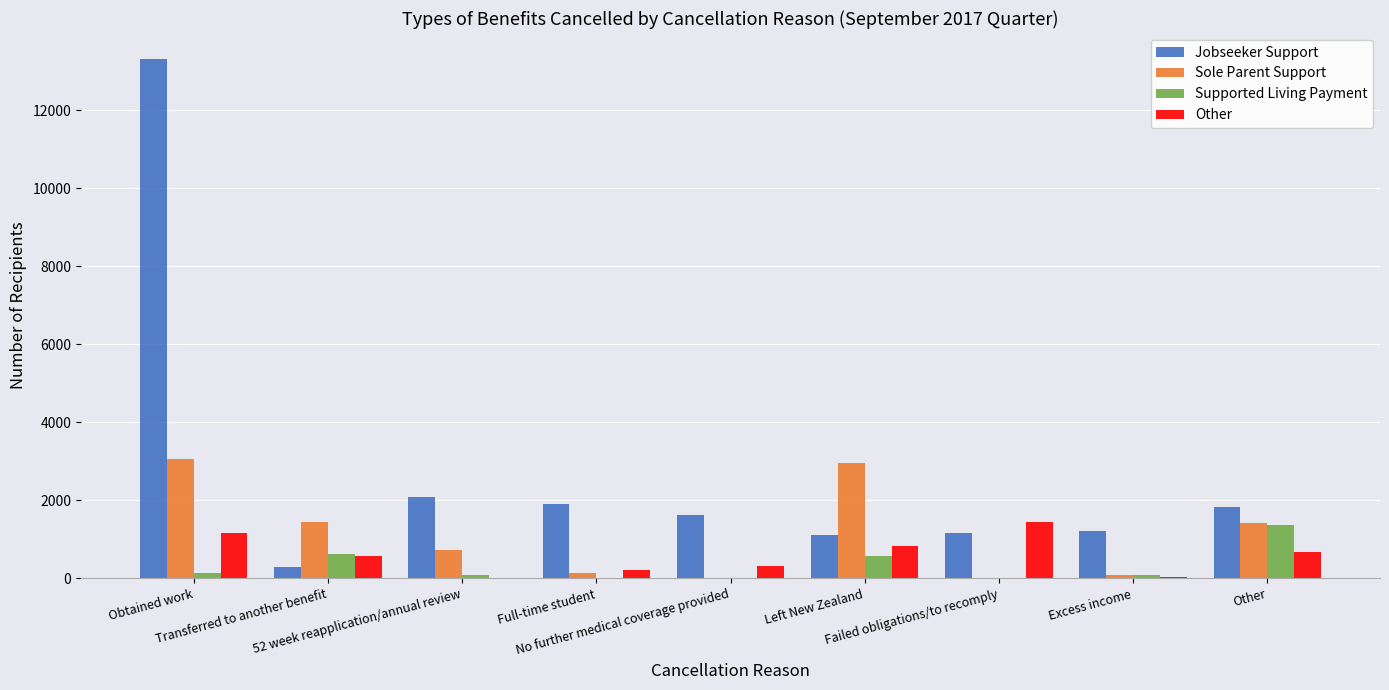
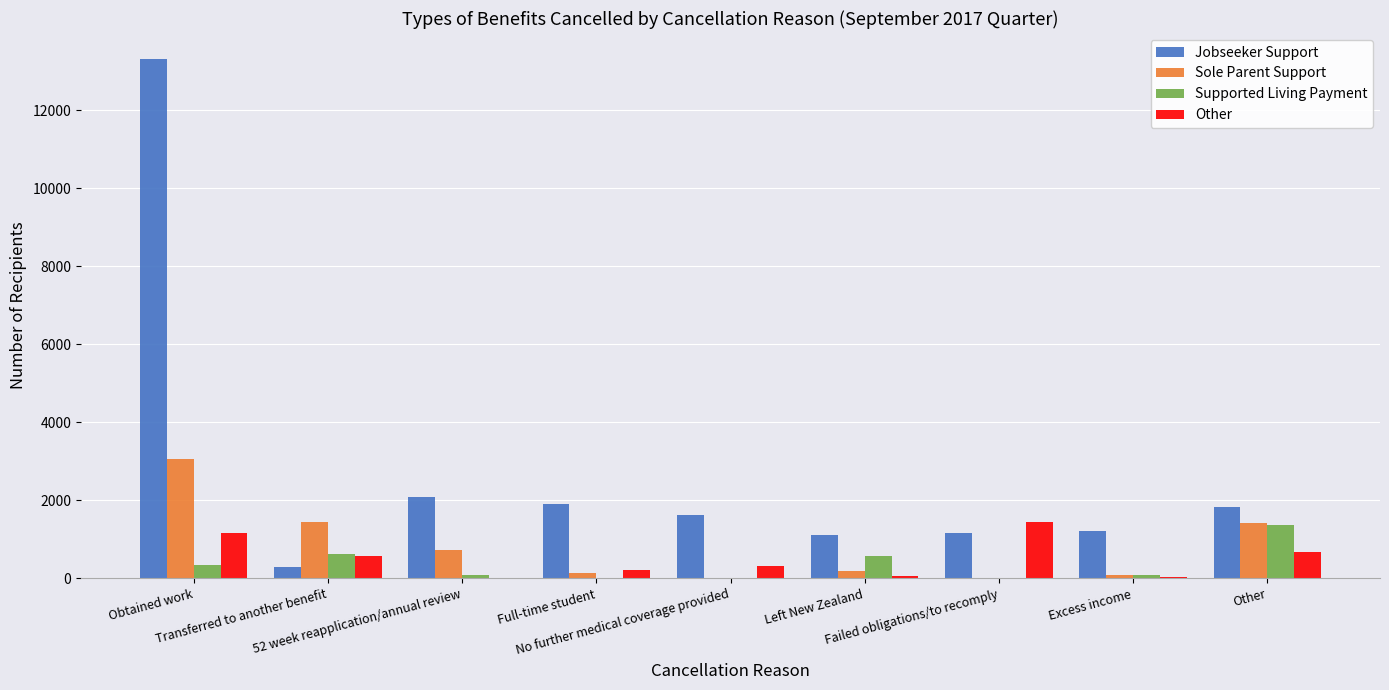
  {
    "Jobseeker Support": {
      "Obtained work": 13300,
      "Transferred to another benefit": 300,
      "52 week reapplication/annual review": 2100,
      "Full-time student": 1900,
      "No further medical coverage provided": 1600,
      "Left New Zealand": 1100,
      "Failed obligations/to recomply": 1200,
      "Excess income": 1200,
      "Other": 1800
    },
    "Sole Parent Support": {
      "Obtained work": 3100,
      "Transferred to another benefit": 1400,
      "52 week reapplication/annual review": 700,
      "Full-time student": 100,
      "No further medical coverage provided": 0,
-     "Left New Zealand": 3000,
+     "Left New Zealand": 200,
      "Failed obligations/to recomply": 0,
      "Excess income": 100,
      "Other": 1400
    },
    "Supported Living Payment": {
-     "Obtained work": 100,
+     "Obtained work": 300,
      "Transferred to another benefit": 600,
      "52 week reapplication/annual review": 100,
      "No further medical coverage provided": 0,
      "Left New Zealand": 600,
      "Failed obligations/to recomply": 0,
      "Excess income": 100,
      "Other": 1400
    },
    "Other": {
      "Obtained work": 1200,
      "Transferred to another benefit": 600,
      "Full-time student": 200,
      "No further medical coverage provided": 300,
-     "Left New Zealand": 800,
+     "Left New Zealand": 100,
      "Failed obligations/to recomply": 1400,
      "Other": 700
    }
  }
